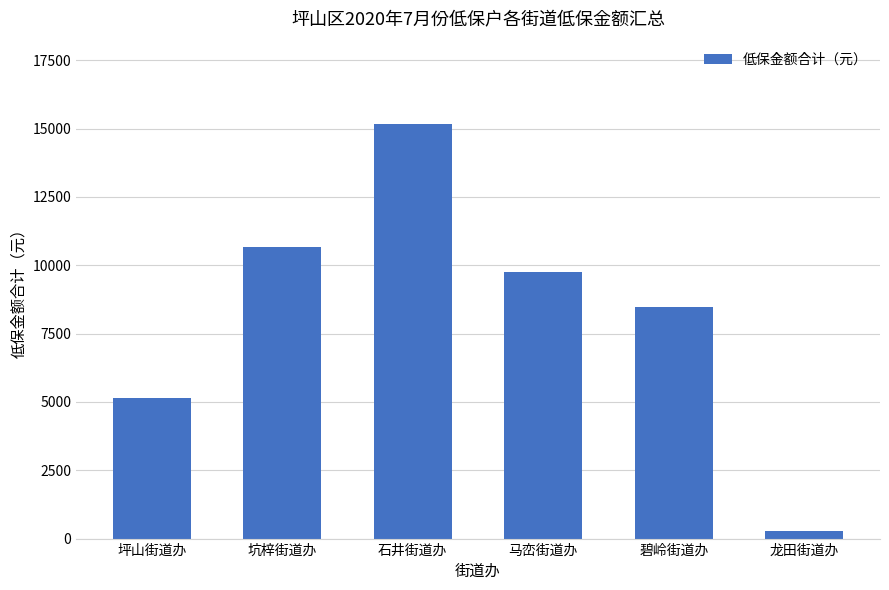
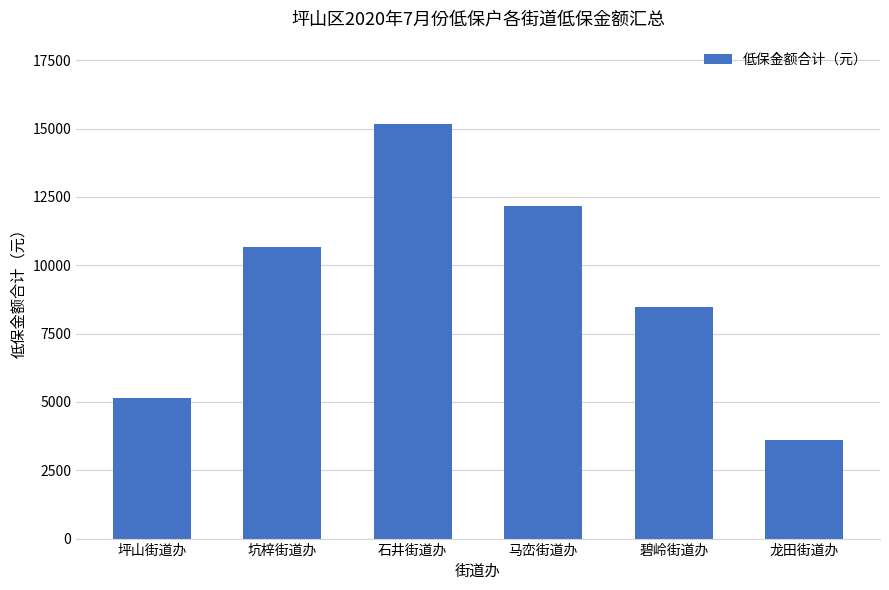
  {
    "坪山街道办": 5100,
    "坑梓街道办": 10700,
    "石井街道办": 15200,
-   "马峦街道办": 9700,
+   "马峦街道办": 12200,
    "碧岭街道办": 8500,
-   "龙田街道办": 300
+   "龙田街道办": 3600
  }
